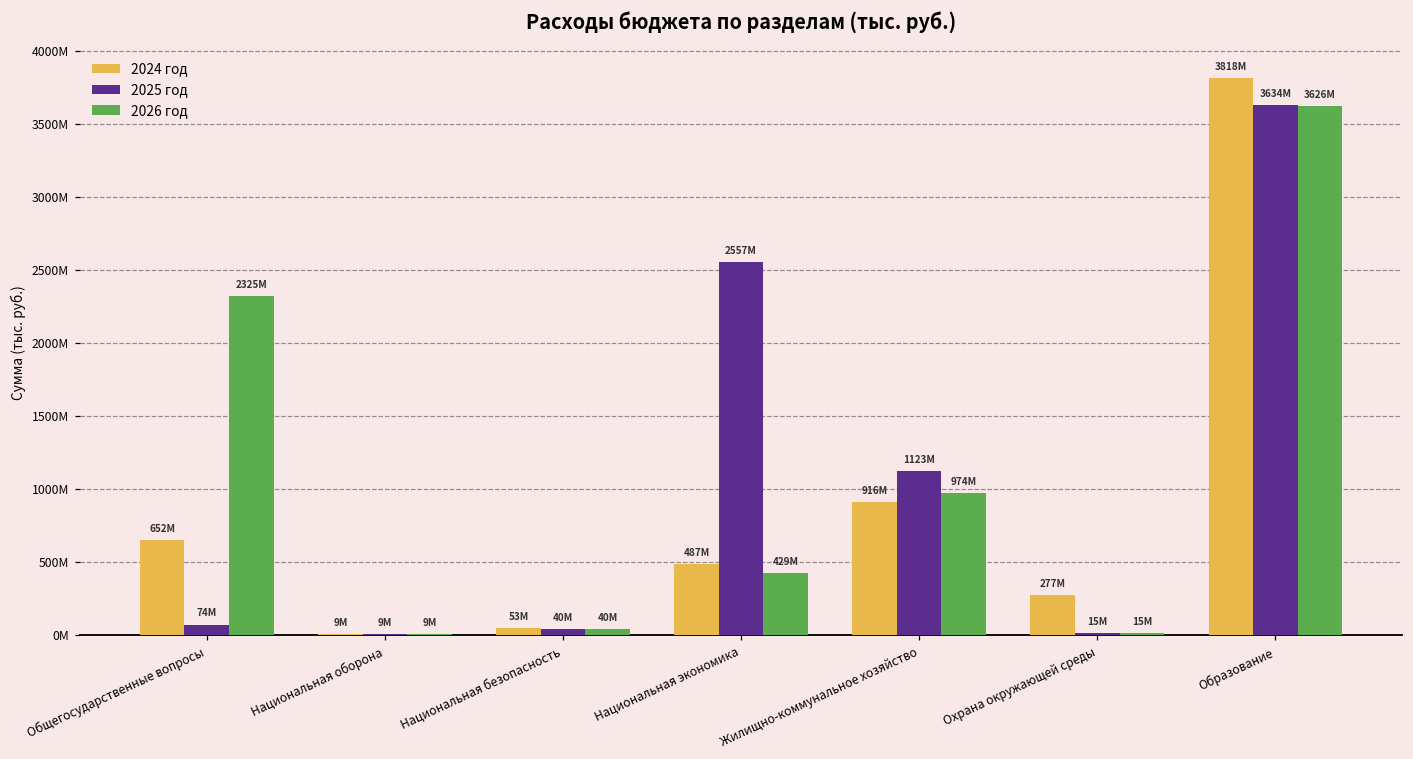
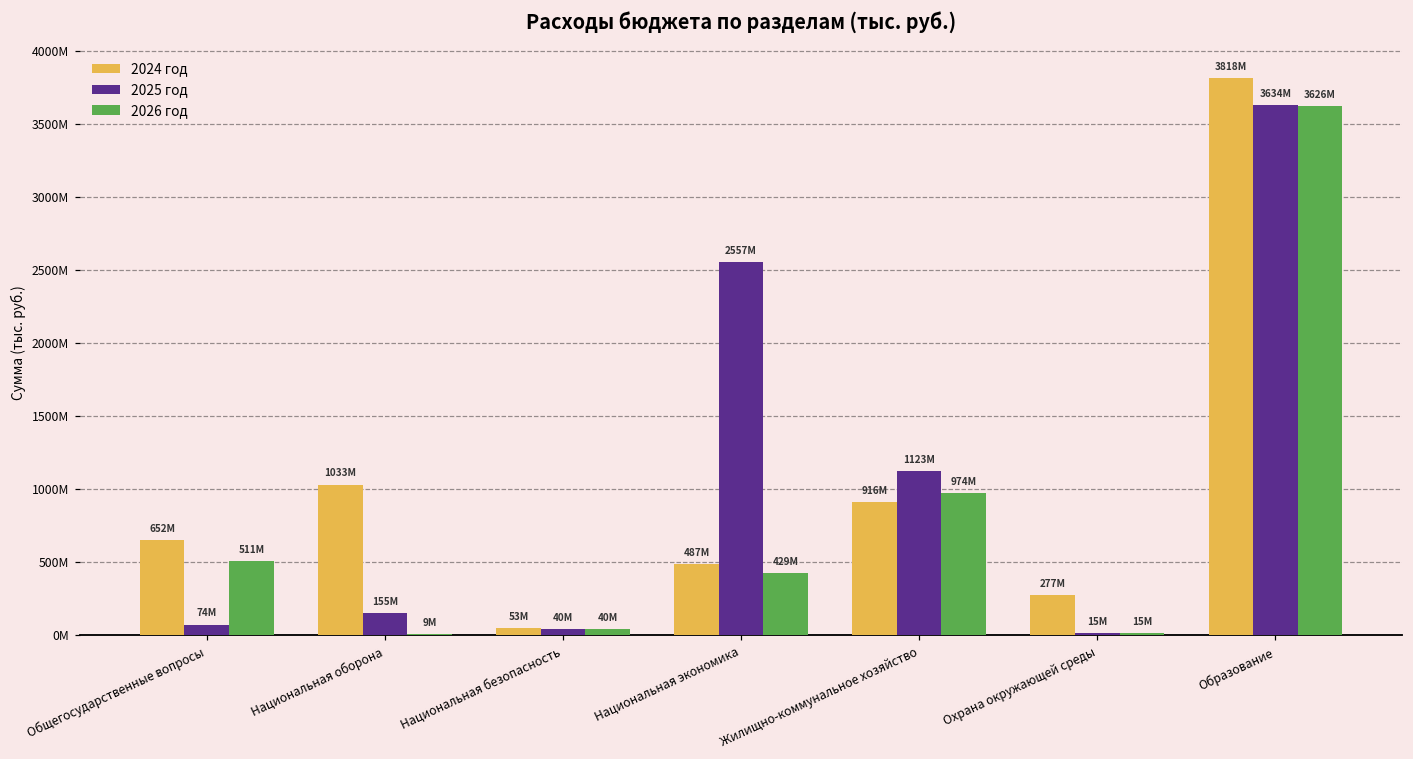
  {
    "2024 год": {
      "Общегосударственные вопросы": "652M",
-     "Национальная оборона": "9M",
+     "Национальная оборона": "1033M",
      "Национальная безопасность": "53M",
      "Национальная экономика": "487M",
      "Жилищно-коммунальное хозяйство": "916M",
      "Охрана окружающей среды": "277M",
      "Образование": "3818M"
    },
    "2025 год": {
      "Общегосударственные вопросы": "74M",
-     "Национальная оборона": "9M",
+     "Национальная оборона": "155M",
      "Национальная безопасность": "40M",
      "Национальная экономика": "2557M",
      "Жилищно-коммунальное хозяйство": "1123M",
      "Охрана окружающей среды": "15M",
      "Образование": "3634M"
    },
    "2026 год": {
-     "Общегосударственные вопросы": "2325M",
+     "Общегосударственные вопросы": "511M",
      "Национальная оборона": "9M",
      "Национальная безопасность": "40M",
      "Национальная экономика": "429M",
      "Жилищно-коммунальное хозяйство": "974M",
      "Охрана окружающей среды": "15M",
      "Образование": "3626M"
    }
  }
